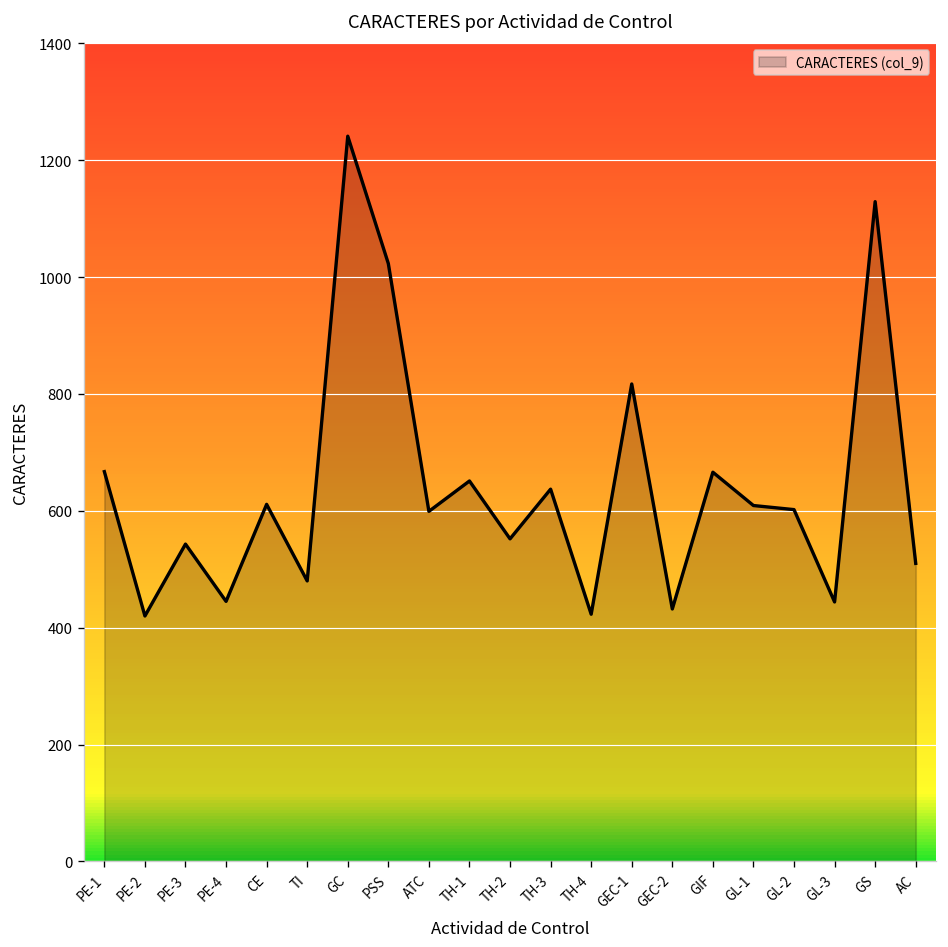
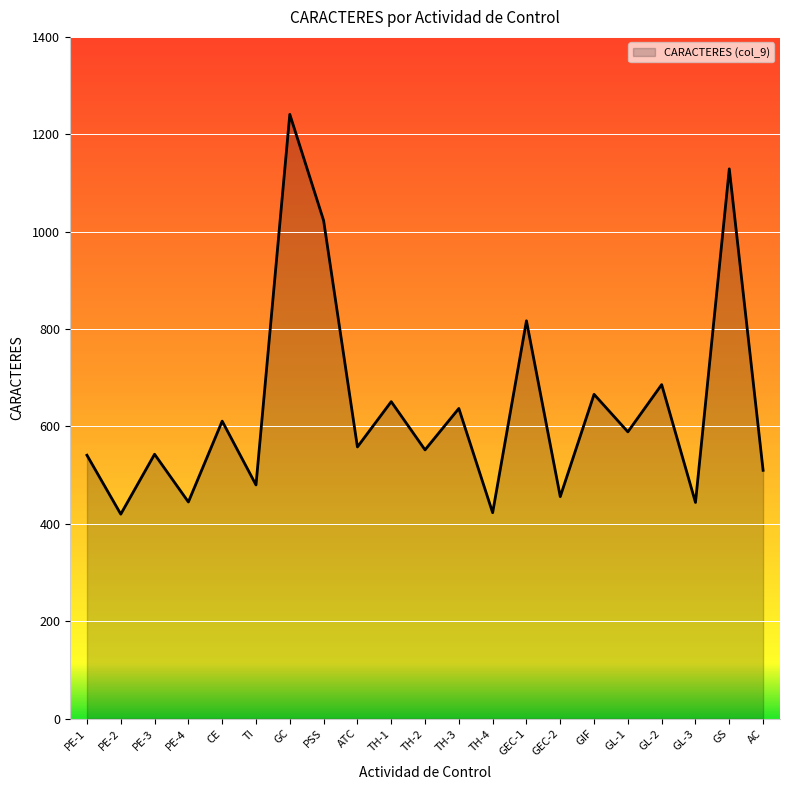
  {
-   "PE-1": 670,
+   "PE-1": 540,
    "PE-2": 420,
    "PE-3": 540,
    "PE-4": 450,
    "CE": 610,
    "TI": 480,
    "GC": 1240,
    "PSS": 1020,
-   "ATC": 600,
+   "ATC": 560,
    "TH-1": 650,
    "TH-2": 550,
    "TH-3": 640,
    "TH-4": 420,
    "GEC-1": 820,
-   "GEC-2": 430,
+   "GEC-2": 460,
    "GIF": 670,
-   "GL-1": 610,
-   "GL-2": 600,
+   "GL-1": 590,
+   "GL-2": 690,
    "GL-3": 440,
    "GS": 1130,
    "AC": 510
  }
